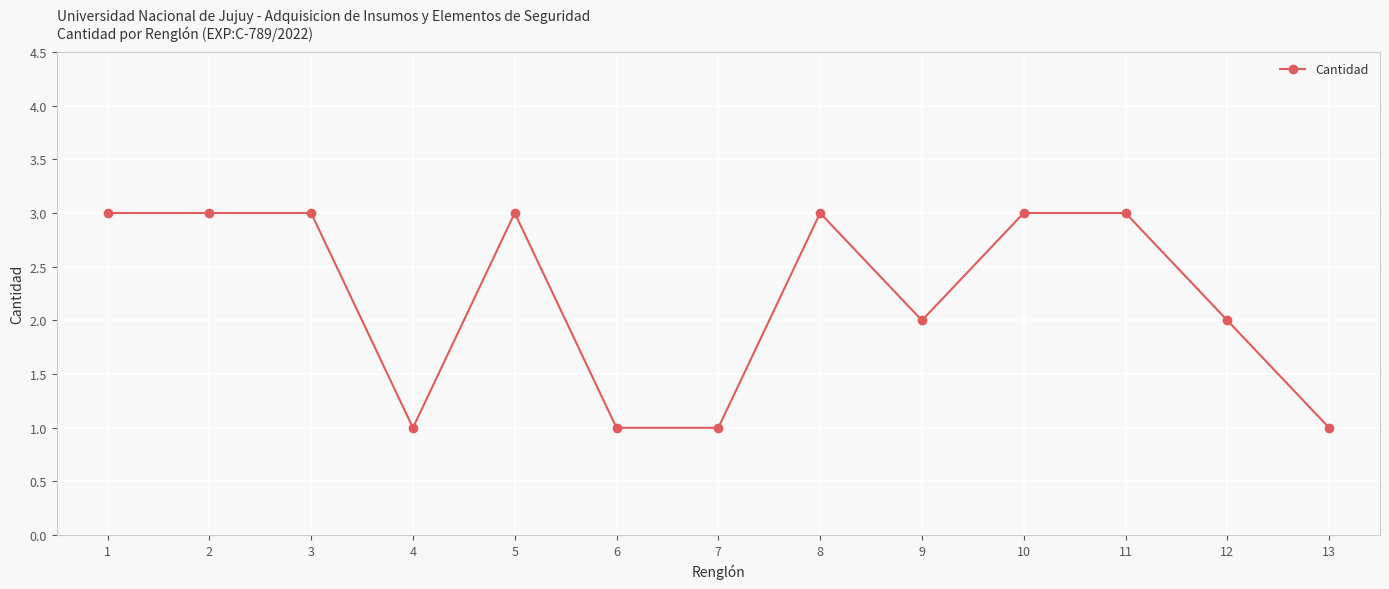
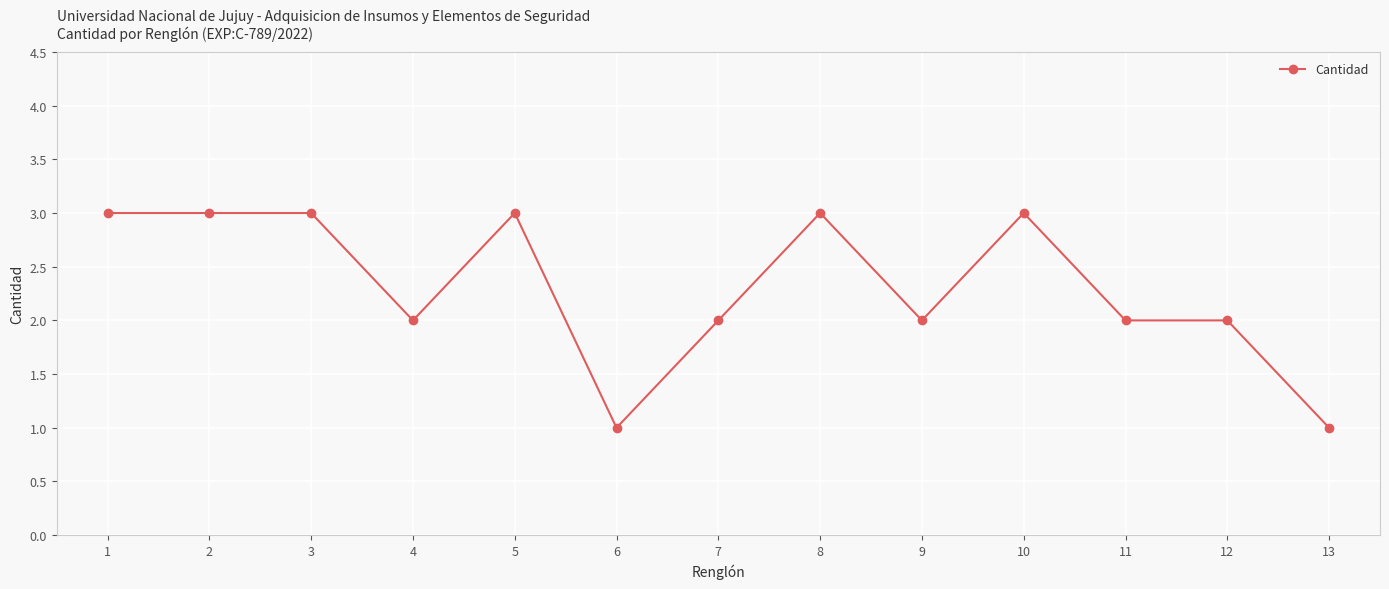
  {
    "1": 3,
    "2": 3,
    "3": 3,
-   "4": 1,
+   "4": 2,
    "5": 3,
    "6": 1,
-   "7": 1,
+   "7": 2,
    "8": 3,
    "9": 2,
    "10": 3,
-   "11": 3,
+   "11": 2,
    "12": 2,
    "13": 1
  }
